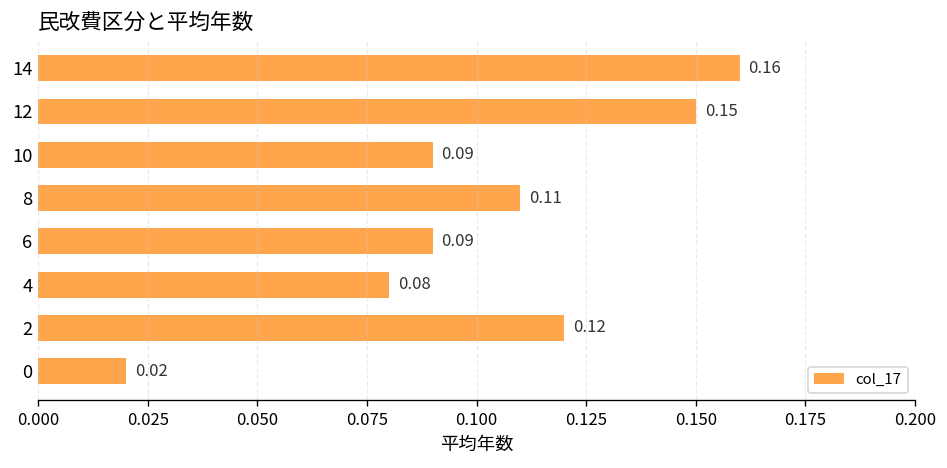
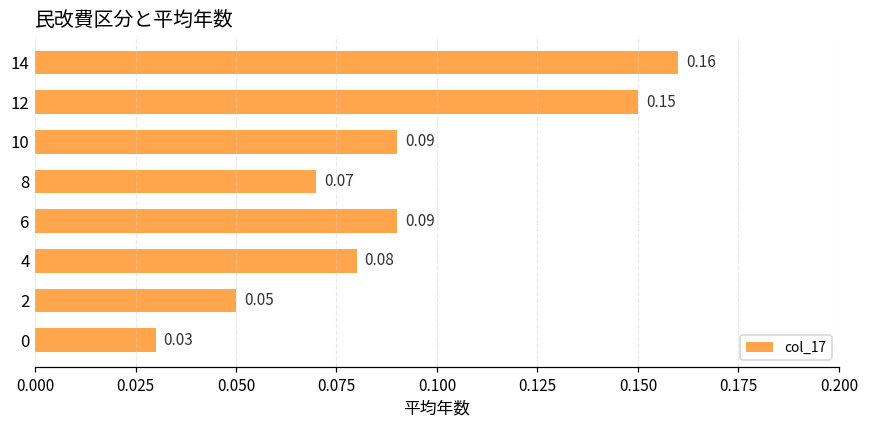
  {
    "14": 0.16,
    "12": 0.15,
    "10": 0.09,
-   "8": 0.11,
+   "8": 0.07,
    "6": 0.09,
    "4": 0.08,
-   "2": 0.12,
-   "0": 0.02
+   "2": 0.05,
+   "0": 0.03
  }
